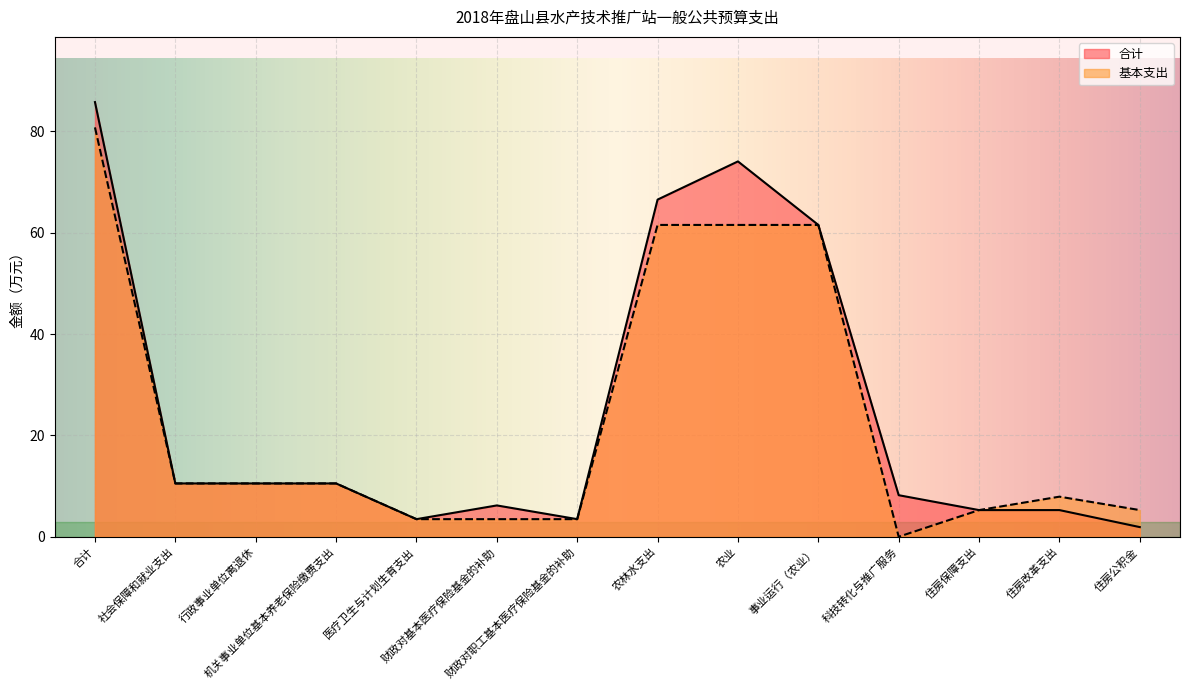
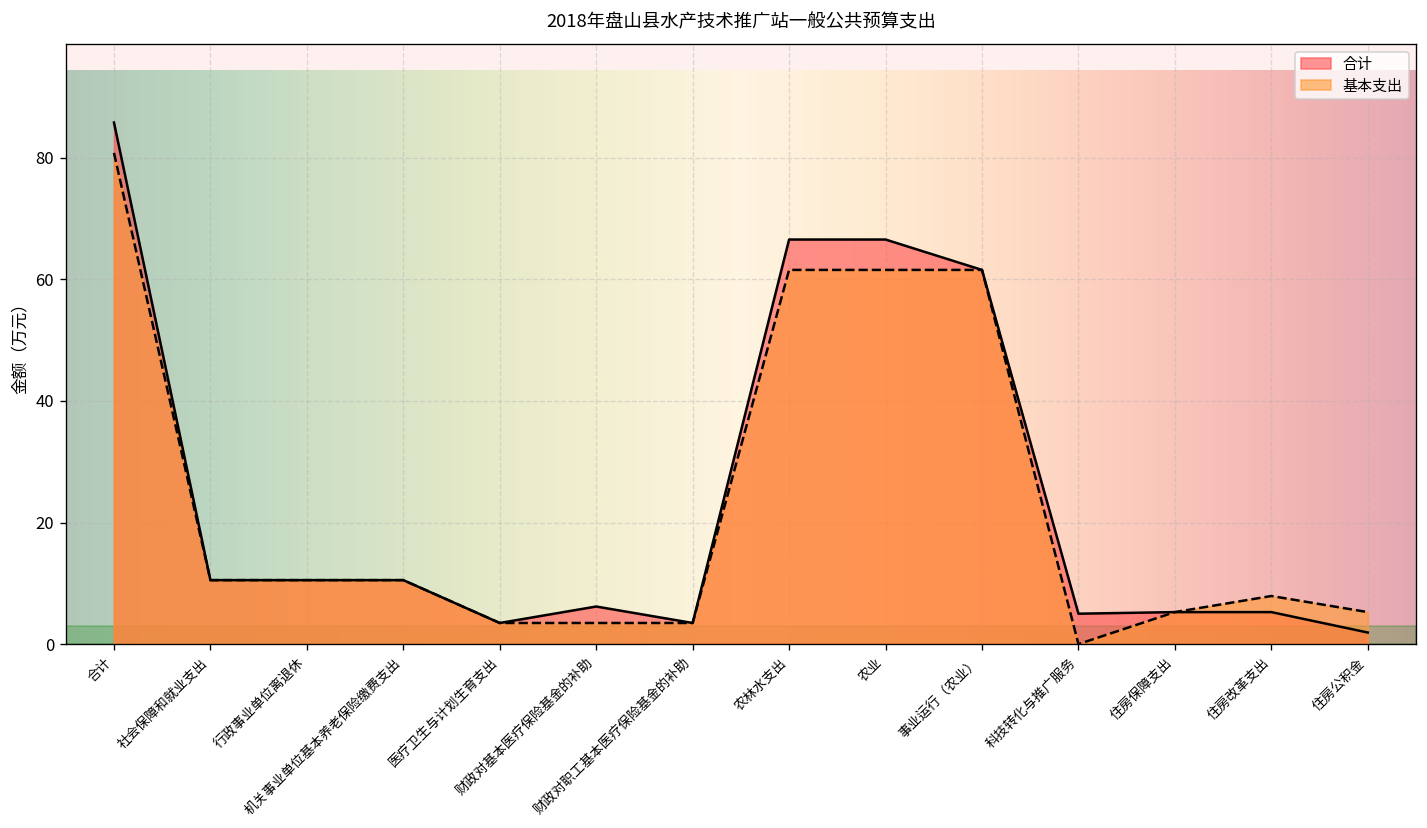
  {
    "合计": {
      "合计": 86,
      "财政对基本医疗保险基金的补助": 6,
      "农林水支出": 67,
-     "农业": 74,
-     "科技转化与推广服务": 8,
+     "农业": 67,
+     "科技转化与推广服务": 5,
      "住房改革支出": 5,
      "住房公积金": 2
    },
    "基本支出": {
      "合计": 81,
      "财政对基本医疗保险基金的补助": 3,
      "农林水支出": 62,
      "农业": 62,
      "科技转化与推广服务": 0,
      "住房改革支出": 8,
      "住房公积金": 5
    }
  }
